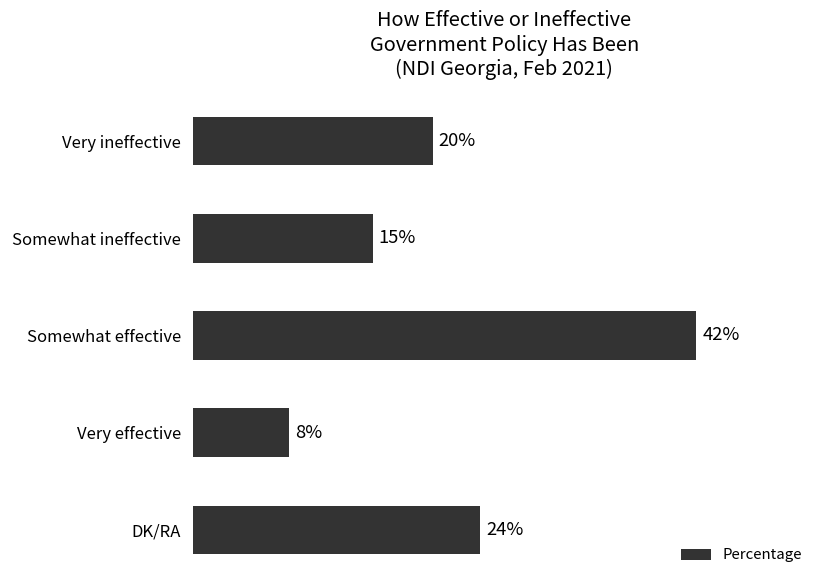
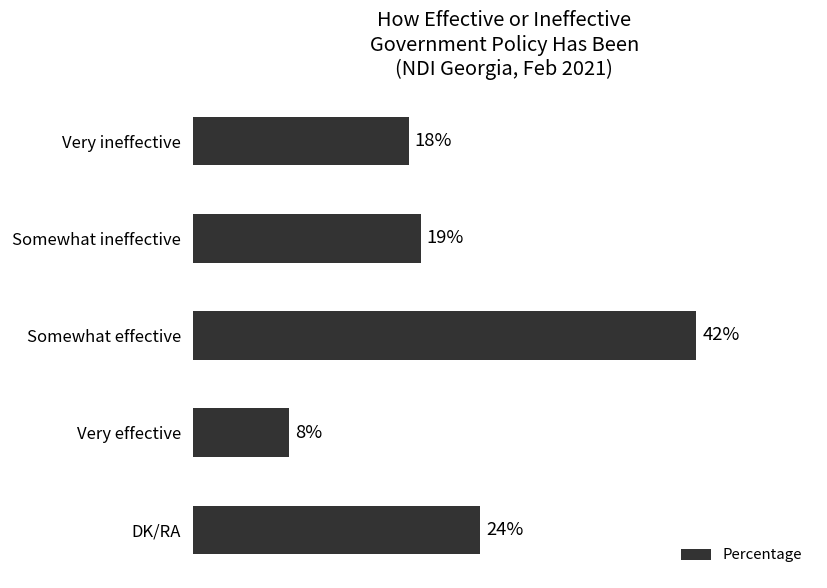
  {
-   "Very ineffective": "20%",
-   "Somewhat ineffective": "15%",
+   "Very ineffective": "18%",
+   "Somewhat ineffective": "19%",
    "Somewhat effective": "42%",
    "Very effective": "8%",
    "DK/RA": "24%"
  }
